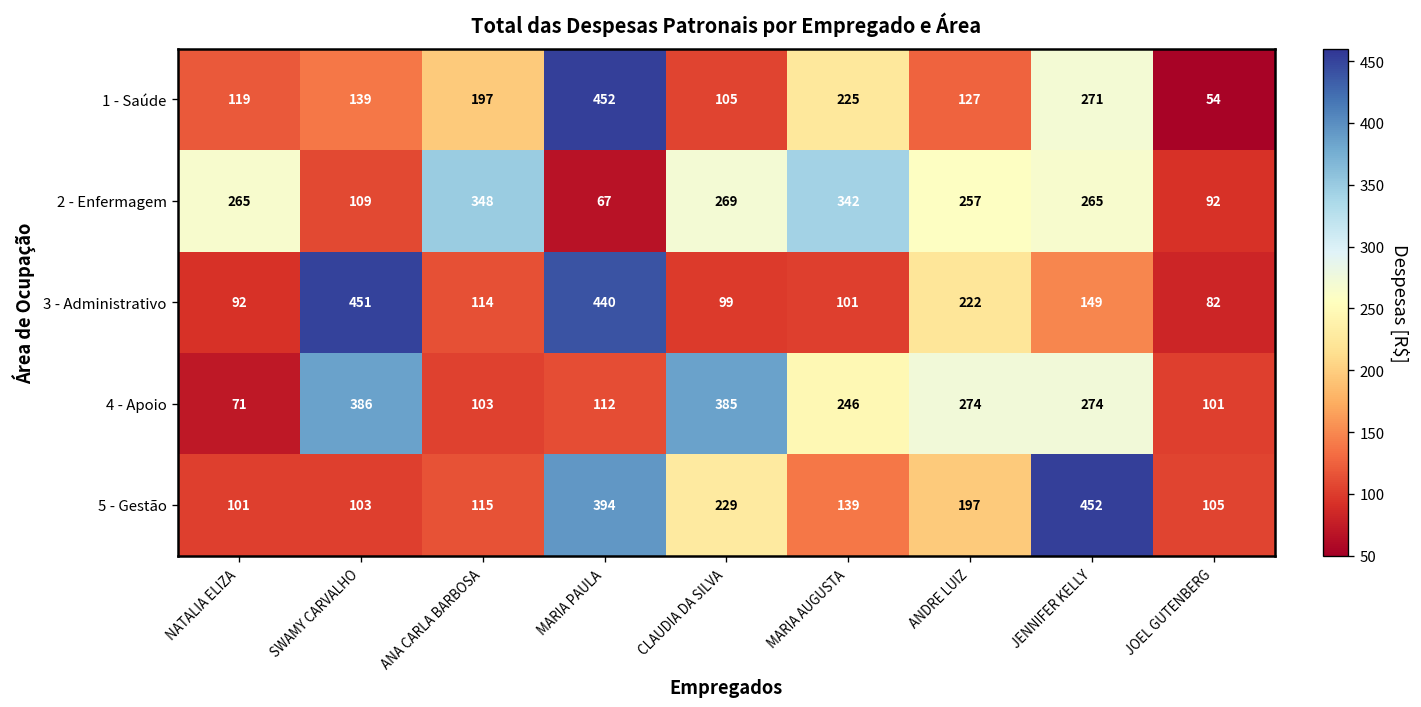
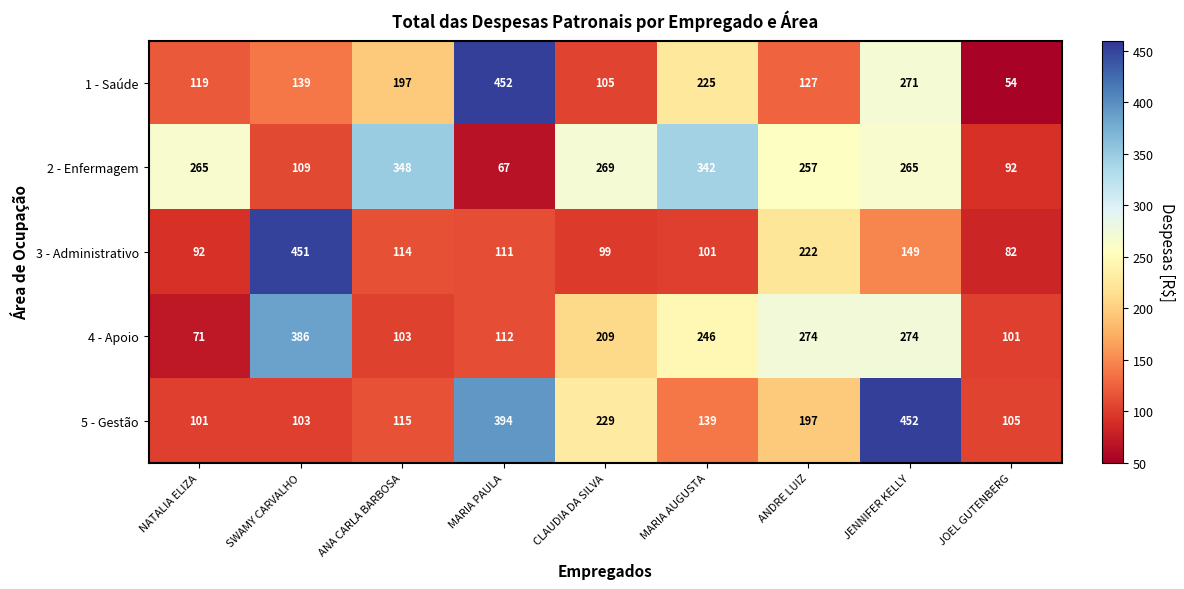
  {
    "1 - Saúde": {
      "NATALIA ELIZA": 119,
      "SWAMY CARVALHO": 139,
      "ANA CARLA BARBOSA": 197,
      "MARIA PAULA": 452,
      "CLAUDIA DA SILVA": 105,
      "MARIA AUGUSTA": 225,
      "ANDRE LUIZ": 127,
      "JENNIFER KELLY": 271,
      "JOEL GUTENBERG": 54
    },
    "2 - Enfermagem": {
      "NATALIA ELIZA": 265,
      "SWAMY CARVALHO": 109,
      "ANA CARLA BARBOSA": 348,
      "MARIA PAULA": 67,
      "CLAUDIA DA SILVA": 269,
      "MARIA AUGUSTA": 342,
      "ANDRE LUIZ": 257,
      "JENNIFER KELLY": 265,
      "JOEL GUTENBERG": 92
    },
    "3 - Administrativo": {
      "NATALIA ELIZA": 92,
      "SWAMY CARVALHO": 451,
      "ANA CARLA BARBOSA": 114,
-     "MARIA PAULA": 440,
+     "MARIA PAULA": 111,
      "CLAUDIA DA SILVA": 99,
      "MARIA AUGUSTA": 101,
      "ANDRE LUIZ": 222,
      "JENNIFER KELLY": 149,
      "JOEL GUTENBERG": 82
    },
    "4 - Apoio": {
      "NATALIA ELIZA": 71,
      "SWAMY CARVALHO": 386,
      "ANA CARLA BARBOSA": 103,
      "MARIA PAULA": 112,
-     "CLAUDIA DA SILVA": 385,
+     "CLAUDIA DA SILVA": 209,
      "MARIA AUGUSTA": 246,
      "ANDRE LUIZ": 274,
      "JENNIFER KELLY": 274,
      "JOEL GUTENBERG": 101
    },
    "5 - Gestão": {
      "NATALIA ELIZA": 101,
      "SWAMY CARVALHO": 103,
      "ANA CARLA BARBOSA": 115,
      "MARIA PAULA": 394,
      "CLAUDIA DA SILVA": 229,
      "MARIA AUGUSTA": 139,
      "ANDRE LUIZ": 197,
      "JENNIFER KELLY": 452,
      "JOEL GUTENBERG": 105
    }
  }
